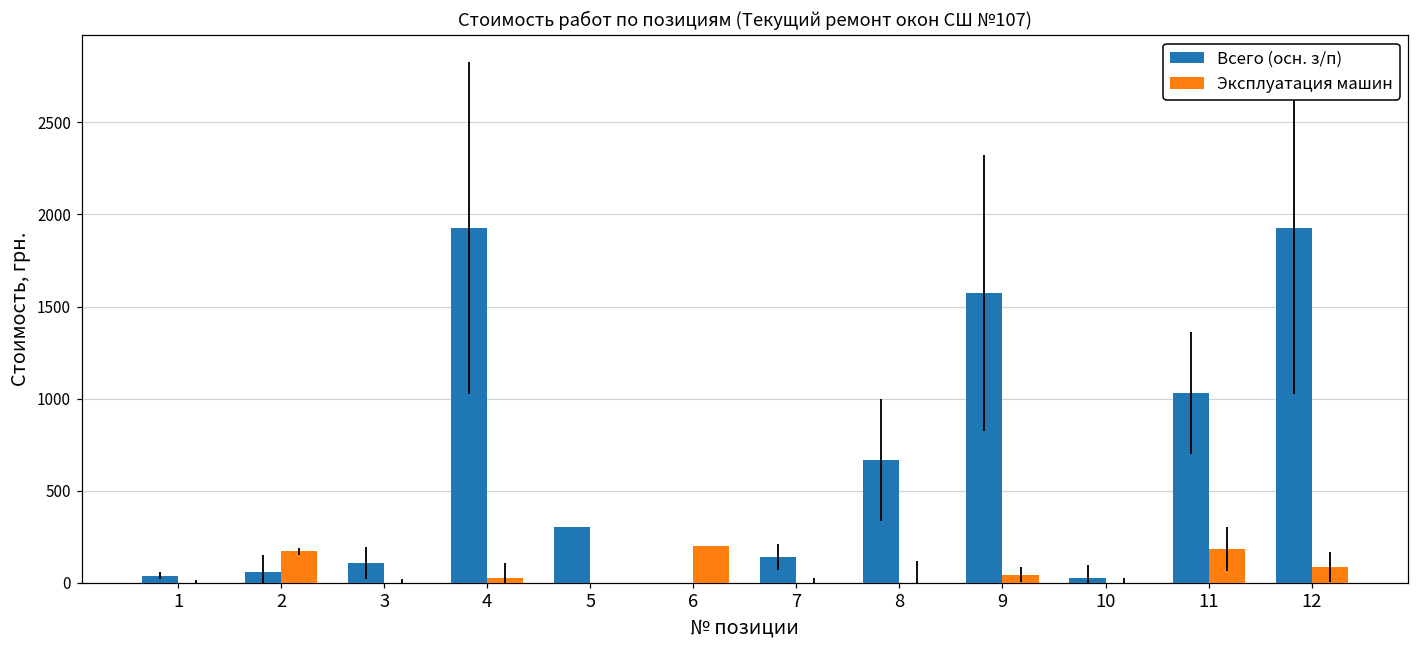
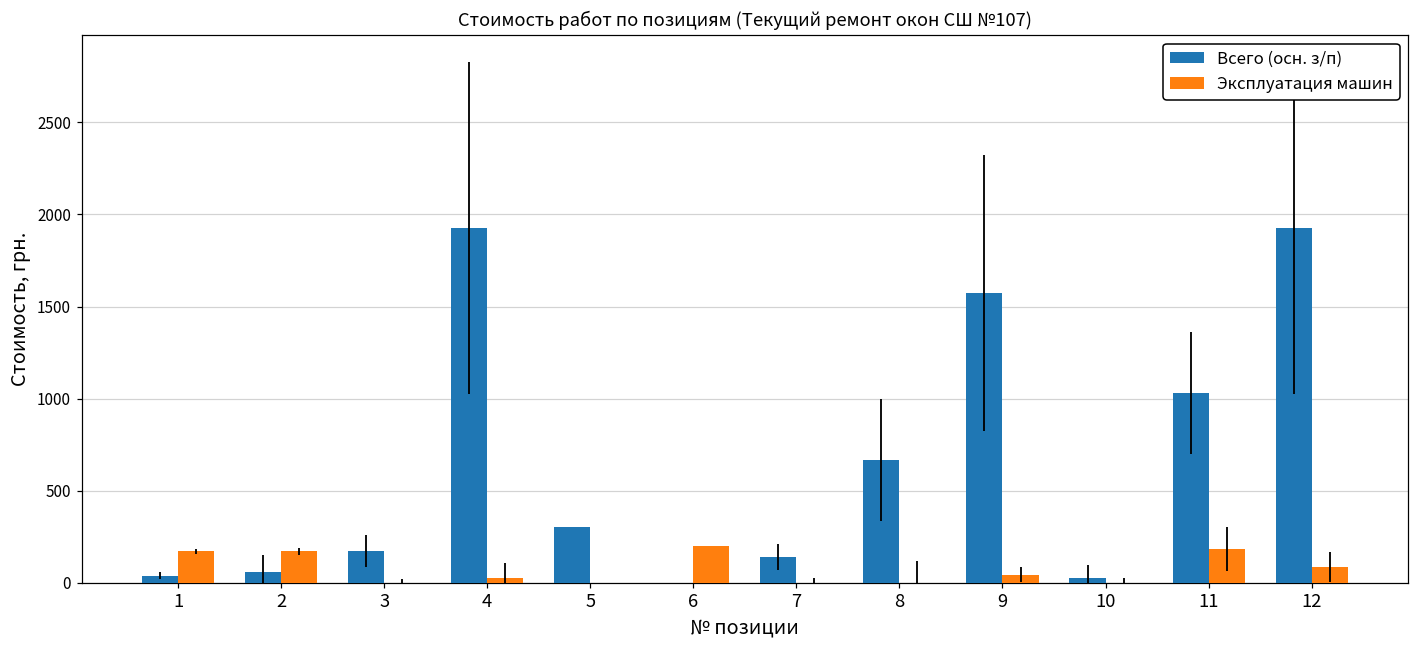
  {
    "Всего (осн. з/п)": {
      "1": 40,
      "2": 60,
-     "3": 110,
+     "3": 170,
      "4": 1930,
      "5": 300,
      "6": 0,
      "7": 140,
      "8": 670,
      "9": 1580,
      "10": 30,
      "11": 1030,
      "12": 1930
    },
    "Эксплуатация машин": {
-     "1": 0,
+     "1": 170,
      "2": 170,
      "3": 0,
      "4": 30,
      "5": 0,
      "6": 200,
      "7": 0,
      "8": 0,
      "9": 40,
      "10": 0,
      "11": 180,
      "12": 90
    }
  }
